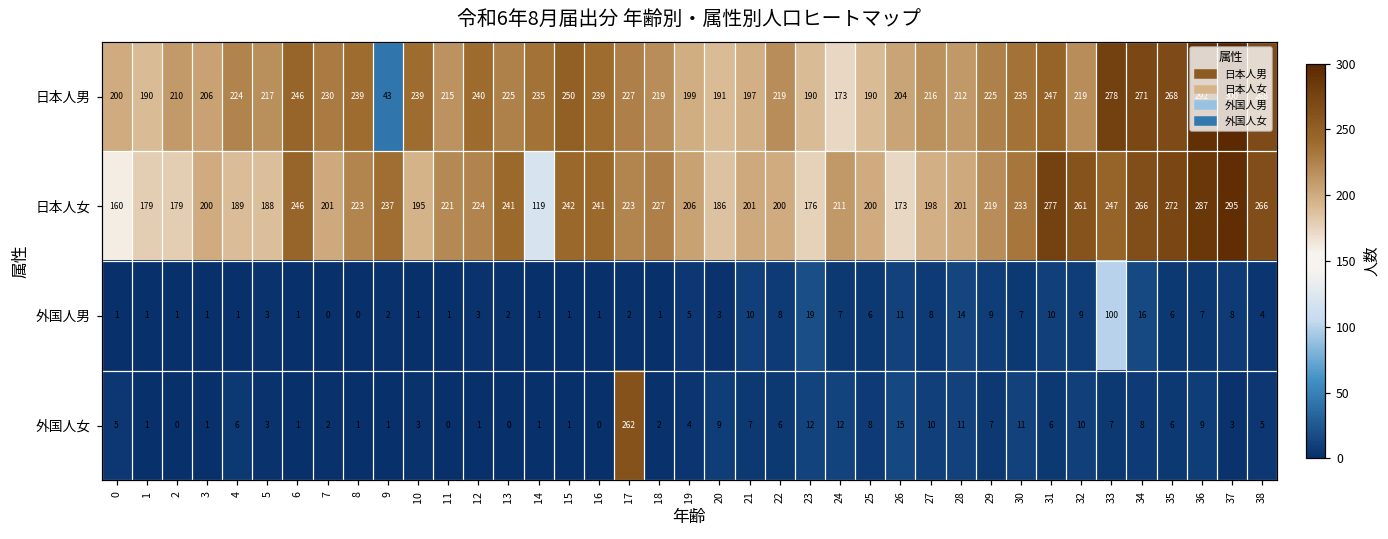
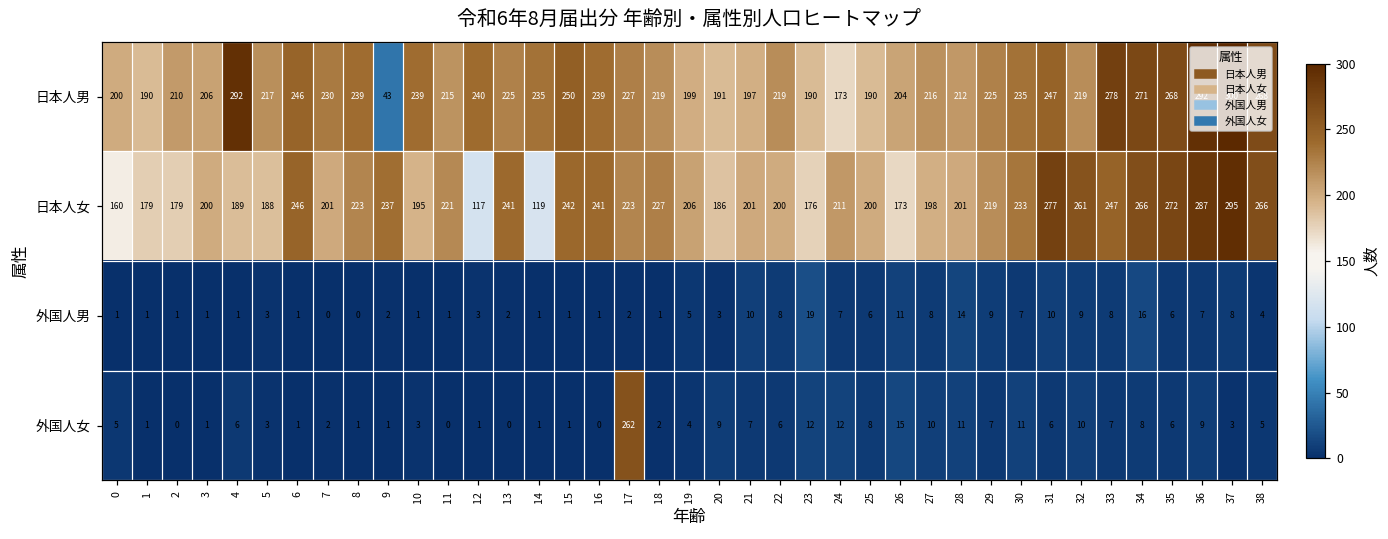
  {
    "日本人男": {
      "0": 200,
      "1": 190,
      "2": 210,
      "3": 206,
-     "4": 224,
+     "4": 292,
      "5": 217,
      "6": 246,
      "7": 230,
      "8": 239,
      "9": 43,
      "10": 239,
      "11": 215,
      "12": 240,
      "13": 225,
      "14": 235,
      "15": 250,
      "16": 239,
      "17": 227,
      "18": 219,
      "19": 199,
      "20": 191,
      "21": 197,
      "22": 219,
      "23": 190,
      "24": 173,
      "25": 190,
      "26": 204,
      "27": 216,
      "28": 212,
      "29": 225,
      "30": 235,
      "31": 247,
      "32": 219,
      "33": 278,
      "34": 271,
      "35": 268
    },
    "日本人女": {
      "0": 160,
      "1": 179,
      "2": 179,
      "3": 200,
      "4": 189,
      "5": 188,
      "6": 246,
      "7": 201,
      "8": 223,
      "9": 237,
      "10": 195,
      "11": 221,
-     "12": 224,
+     "12": 117,
      "13": 241,
      "14": 119,
      "15": 242,
      "16": 241,
      "17": 223,
      "18": 227,
      "19": 206,
      "20": 186,
      "21": 201,
      "22": 200,
      "23": 176,
      "24": 211,
      "25": 200,
      "26": 173,
      "27": 198,
      "28": 201,
      "29": 219,
      "30": 233,
      "31": 277,
      "32": 261,
      "33": 247,
      "34": 266,
      "35": 272,
      "36": 287,
      "37": 295,
      "38": 266
    },
    "外国人男": {
      "0": 1,
      "1": 1,
      "2": 1,
      "3": 1,
      "4": 1,
      "5": 3,
      "6": 1,
      "7": 0,
      "8": 0,
      "9": 2,
      "10": 1,
      "11": 1,
      "12": 3,
      "13": 2,
      "14": 1,
      "15": 1,
      "16": 1,
      "17": 2,
      "18": 1,
      "19": 5,
      "20": 3,
      "21": 10,
      "22": 8,
      "23": 19,
      "24": 7,
      "25": 6,
      "26": 11,
      "27": 8,
      "28": 14,
      "29": 9,
      "30": 7,
      "31": 10,
      "32": 9,
-     "33": 100,
+     "33": 8,
      "34": 16,
      "35": 6,
      "36": 7,
      "37": 8,
      "38": 4
    },
    "外国人女": {
      "0": 5,
      "1": 1,
      "2": 0,
      "3": 1,
      "4": 6,
      "5": 3,
      "6": 1,
      "7": 2,
      "8": 1,
      "9": 1,
      "10": 3,
      "11": 0,
      "12": 1,
      "13": 0,
      "14": 1,
      "15": 1,
      "16": 0,
      "17": 262,
      "18": 2,
      "19": 4,
      "20": 9,
      "21": 7,
      "22": 6,
      "23": 12,
      "24": 12,
      "25": 8,
      "26": 15,
      "27": 10,
      "28": 11,
      "29": 7,
      "30": 11,
      "31": 6,
      "32": 10,
      "33": 7,
      "34": 8,
      "35": 6,
      "36": 9,
      "37": 3,
      "38": 5
    }
  }
